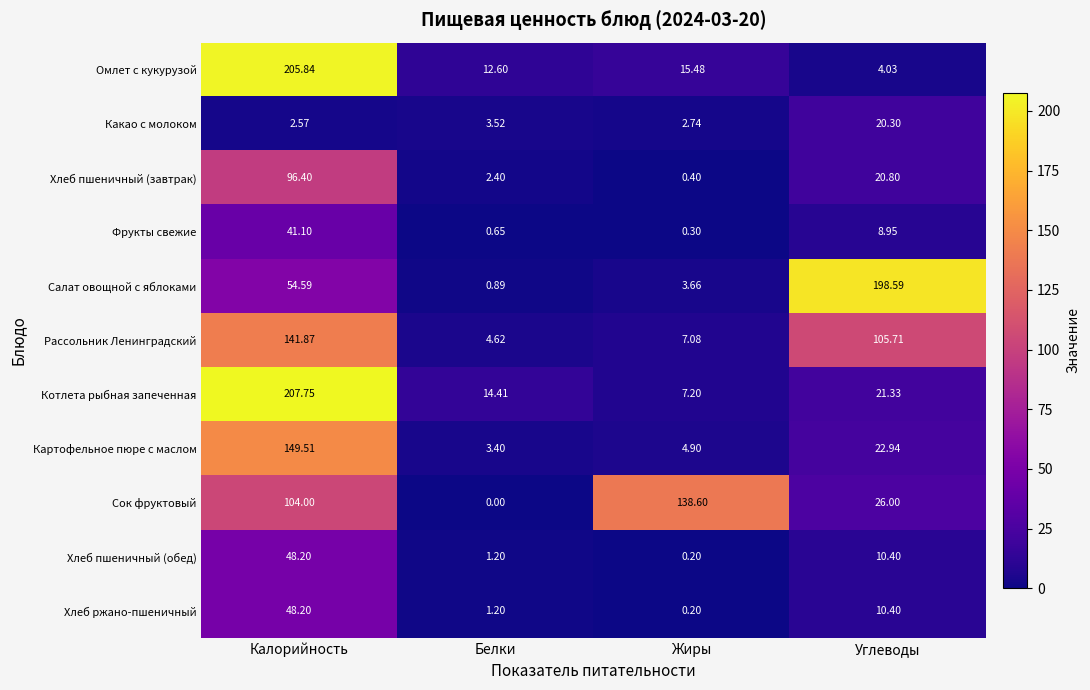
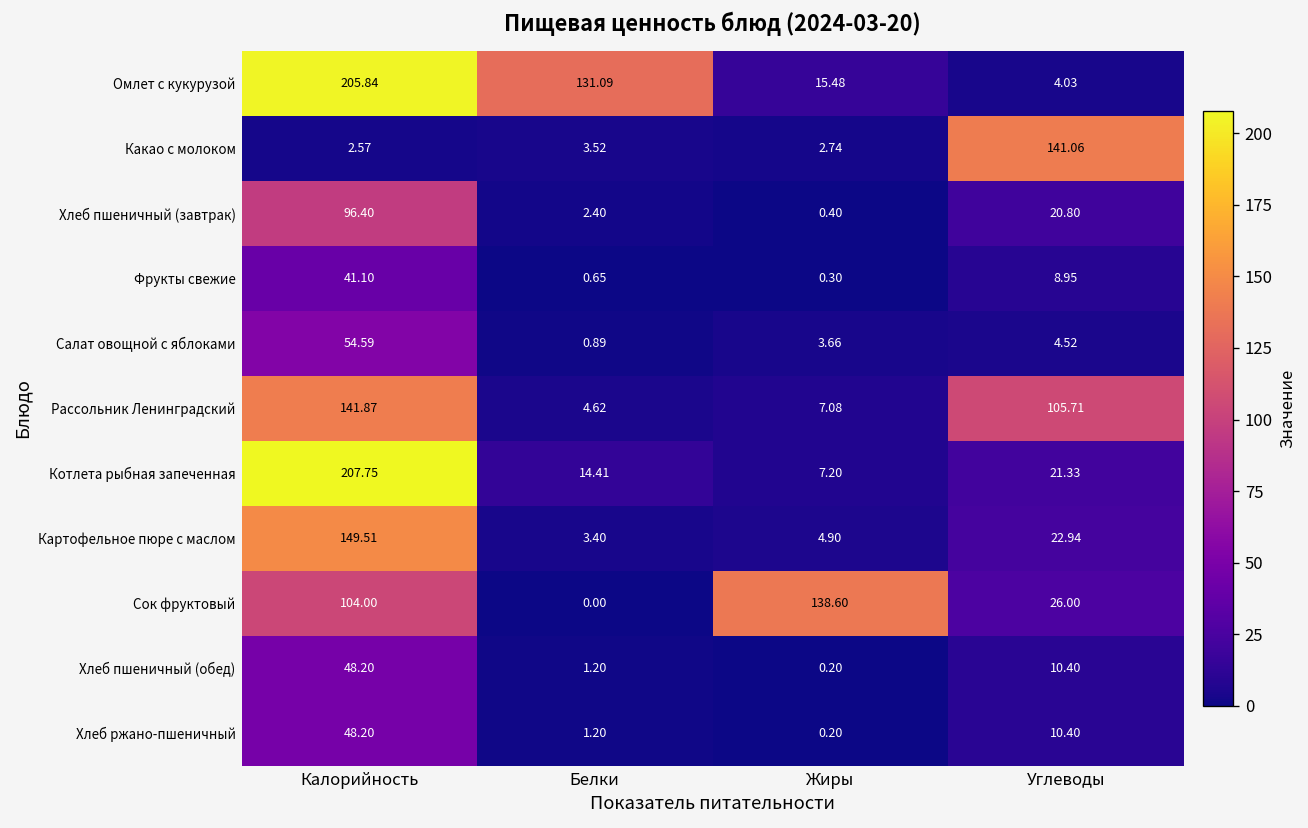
  {
    "Омлет с кукурузой": {
      "Калорийность": 205.84,
-     "Белки": 12.60,
+     "Белки": 131.09,
      "Жиры": 15.48,
      "Углеводы": 4.03
    },
    "Какао с молоком": {
      "Калорийность": 2.57,
      "Белки": 3.52,
      "Жиры": 2.74,
-     "Углеводы": 20.30
+     "Углеводы": 141.06
    },
    "Хлеб пшеничный (завтрак)": {
      "Калорийность": 96.40,
      "Белки": 2.40,
      "Жиры": 0.40,
      "Углеводы": 20.80
    },
    "Фрукты свежие": {
      "Калорийность": 41.10,
      "Белки": 0.65,
      "Жиры": 0.30,
      "Углеводы": 8.95
    },
    "Салат овощной с яблоками": {
      "Калорийность": 54.59,
      "Белки": 0.89,
      "Жиры": 3.66,
-     "Углеводы": 198.59
+     "Углеводы": 4.52
    },
    "Рассольник Ленинградский": {
      "Калорийность": 141.87,
      "Белки": 4.62,
      "Жиры": 7.08,
      "Углеводы": 105.71
    },
    "Котлета рыбная запеченная": {
      "Калорийность": 207.75,
      "Белки": 14.41,
      "Жиры": 7.20,
      "Углеводы": 21.33
    },
    "Картофельное пюре с маслом": {
      "Калорийность": 149.51,
      "Белки": 3.40,
      "Жиры": 4.90,
      "Углеводы": 22.94
    },
    "Сок фруктовый": {
      "Калорийность": 104.00,
      "Белки": 0.00,
      "Жиры": 138.60,
      "Углеводы": 26.00
    },
    "Хлеб пшеничный (обед)": {
      "Калорийность": 48.20,
      "Белки": 1.20,
      "Жиры": 0.20,
      "Углеводы": 10.40
    },
    "Хлеб ржано-пшеничный": {
      "Калорийность": 48.20,
      "Белки": 1.20,
      "Жиры": 0.20,
      "Углеводы": 10.40
    }
  }
